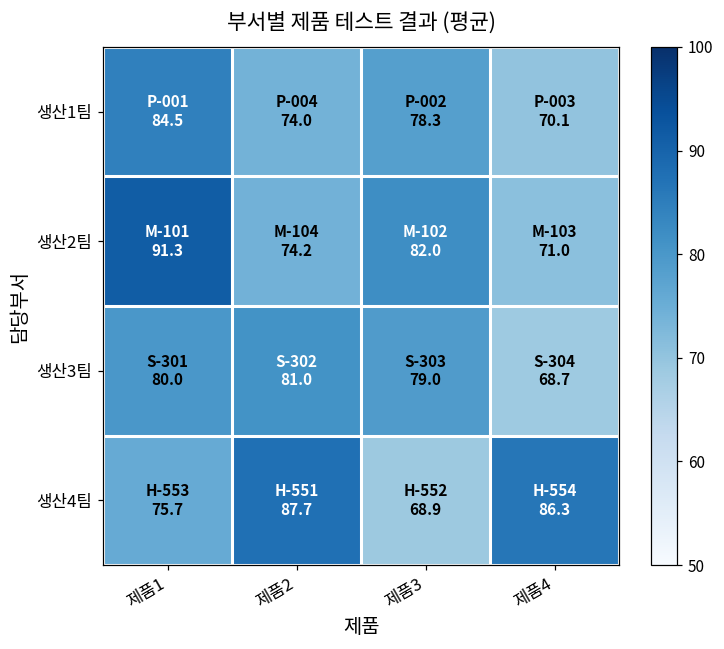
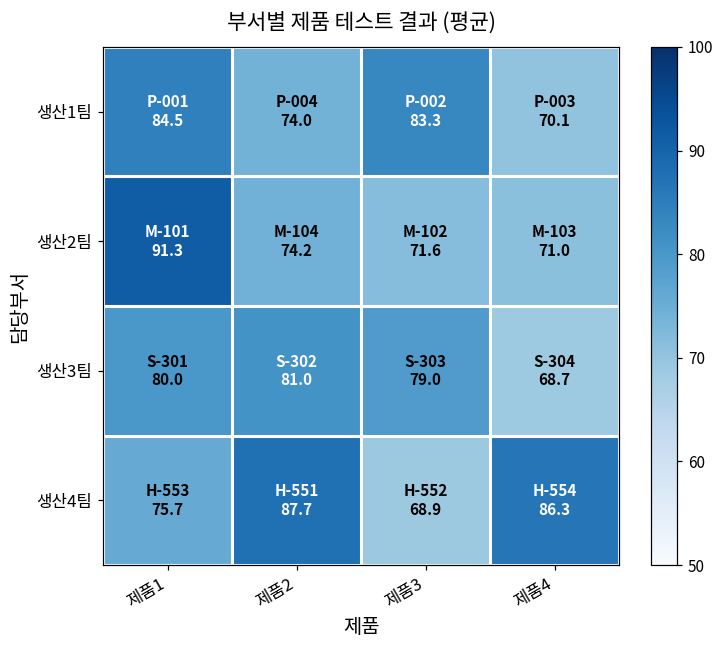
  {
    "생산1팀": {
      "제품1": 84.5,
      "제품2": 74.0,
-     "제품3": 78.3,
+     "제품3": 83.3,
      "제품4": 70.1
    },
    "생산2팀": {
      "제품1": 91.3,
      "제품2": 74.2,
-     "제품3": 82.0,
+     "제품3": 71.6,
      "제품4": 71.0
    },
    "생산3팀": {
      "제품1": 80.0,
      "제품2": 81.0,
      "제품3": 79.0,
      "제품4": 68.7
    },
    "생산4팀": {
      "제품1": 75.7,
      "제품2": 87.7,
      "제품3": 68.9,
      "제품4": 86.3
    }
  }
